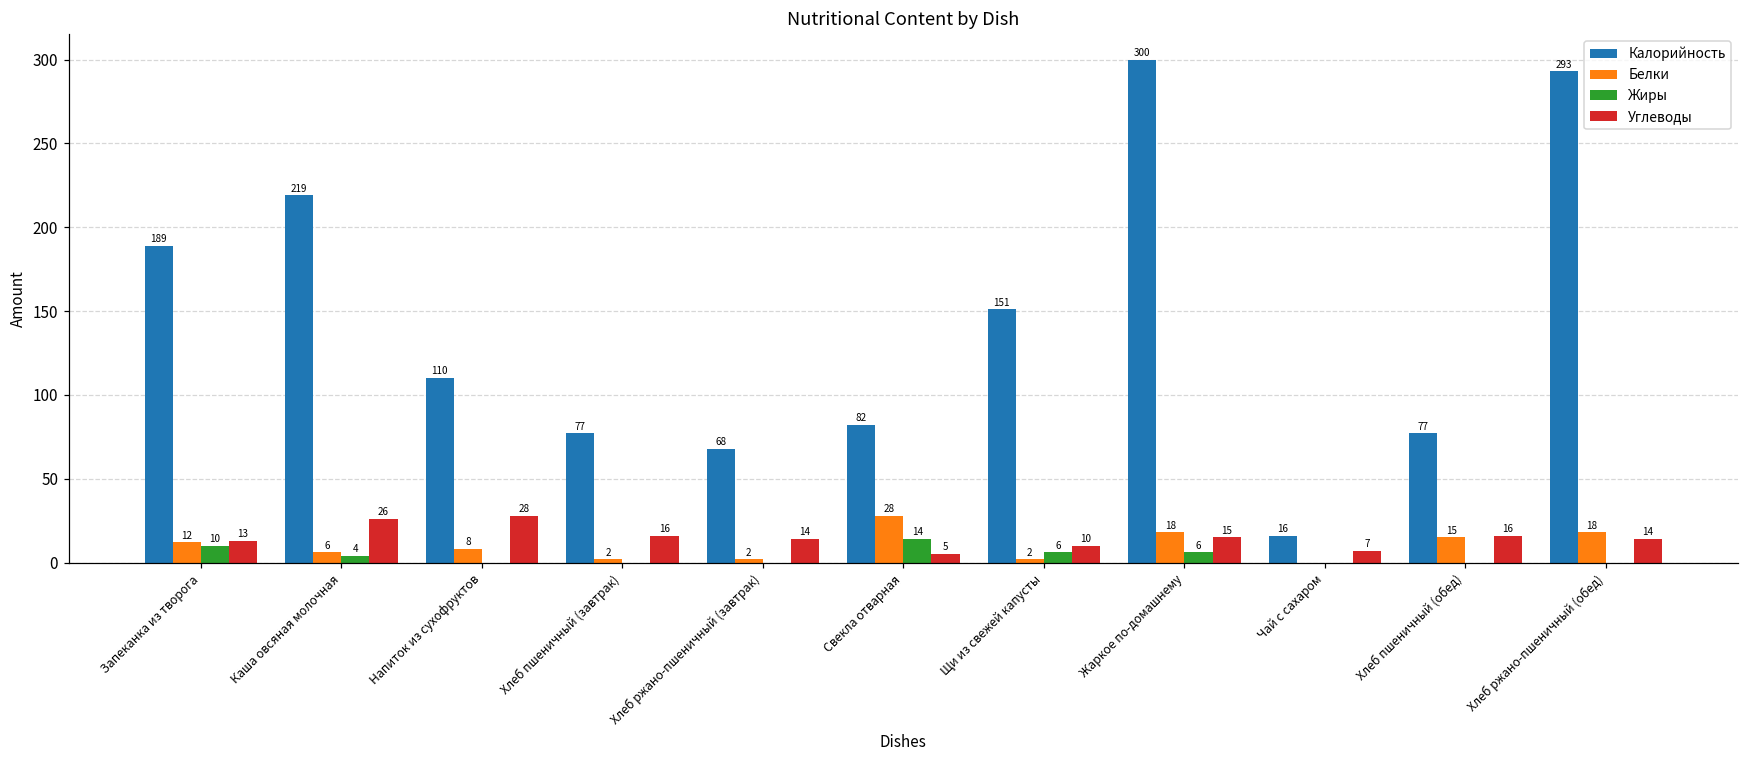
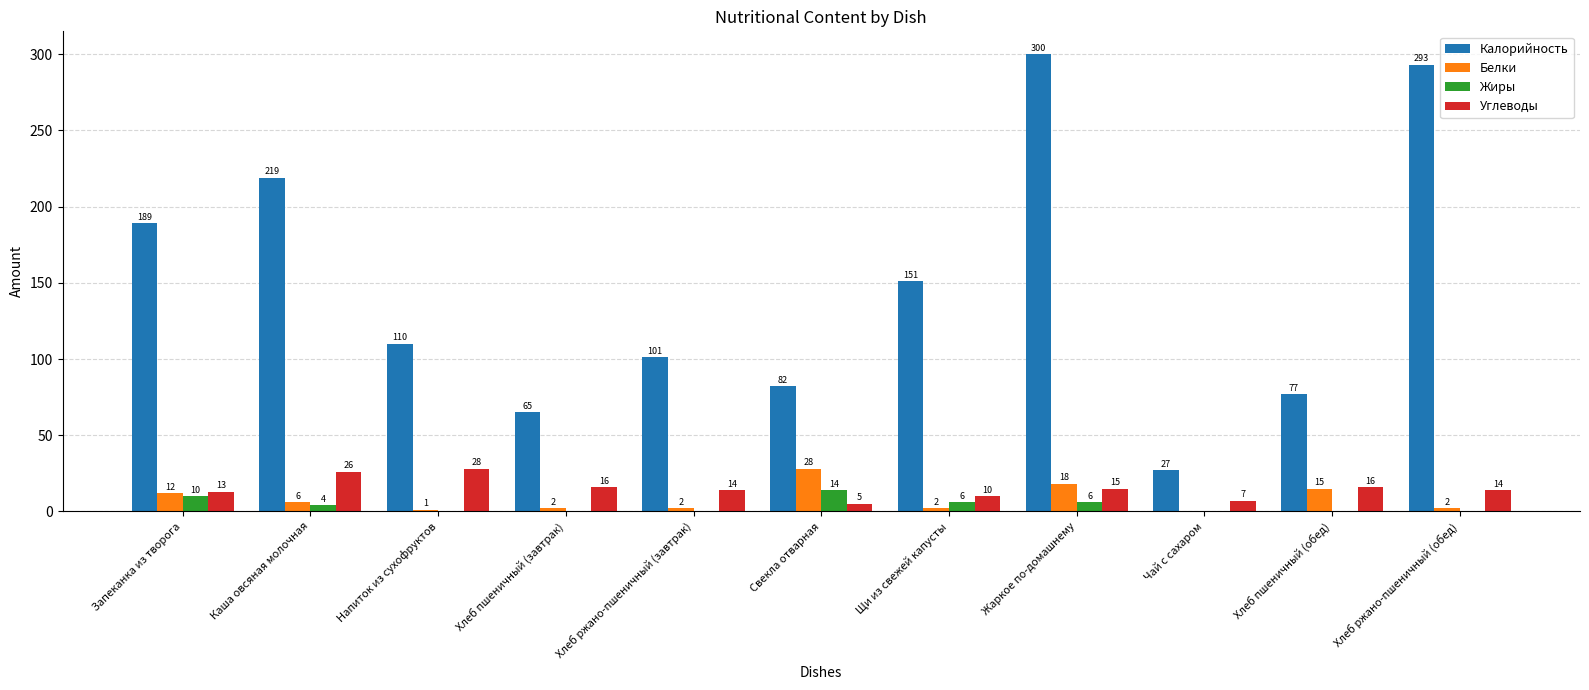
  {
    "Калорийность": {
      "Запеканка из творога": 189,
      "Каша овсяная молочная": 219,
      "Напиток из сухофруктов": 110,
-     "Хлеб пшеничный (завтрак)": 77,
-     "Хлеб ржано-пшеничный (завтрак)": 68,
+     "Хлеб пшеничный (завтрак)": 65,
+     "Хлеб ржано-пшеничный (завтрак)": 101,
      "Свекла отварная": 82,
      "Щи из свежей капусты": 151,
      "Жаркое по-домашнему": 300,
-     "Чай с сахаром": 16,
+     "Чай с сахаром": 27,
      "Хлеб пшеничный (обед)": 77,
      "Хлеб ржано-пшеничный (обед)": 293
    },
    "Белки": {
      "Запеканка из творога": 12,
      "Каша овсяная молочная": 6,
-     "Напиток из сухофруктов": 8,
+     "Напиток из сухофруктов": 1,
      "Хлеб пшеничный (завтрак)": 2,
      "Хлеб ржано-пшеничный (завтрак)": 2,
      "Свекла отварная": 28,
      "Щи из свежей капусты": 2,
      "Жаркое по-домашнему": 18,
      "Хлеб пшеничный (обед)": 15,
-     "Хлеб ржано-пшеничный (обед)": 18
+     "Хлеб ржано-пшеничный (обед)": 2
    },
    "Жиры": {
      "Запеканка из творога": 10,
      "Каша овсяная молочная": 4,
      "Свекла отварная": 14,
      "Щи из свежей капусты": 6,
      "Жаркое по-домашнему": 6
    },
    "Углеводы": {
      "Запеканка из творога": 13,
      "Каша овсяная молочная": 26,
      "Напиток из сухофруктов": 28,
      "Хлеб пшеничный (завтрак)": 16,
      "Хлеб ржано-пшеничный (завтрак)": 14,
      "Свекла отварная": 5,
      "Щи из свежей капусты": 10,
      "Жаркое по-домашнему": 15,
      "Чай с сахаром": 7,
      "Хлеб пшеничный (обед)": 16,
      "Хлеб ржано-пшеничный (обед)": 14
    }
  }
